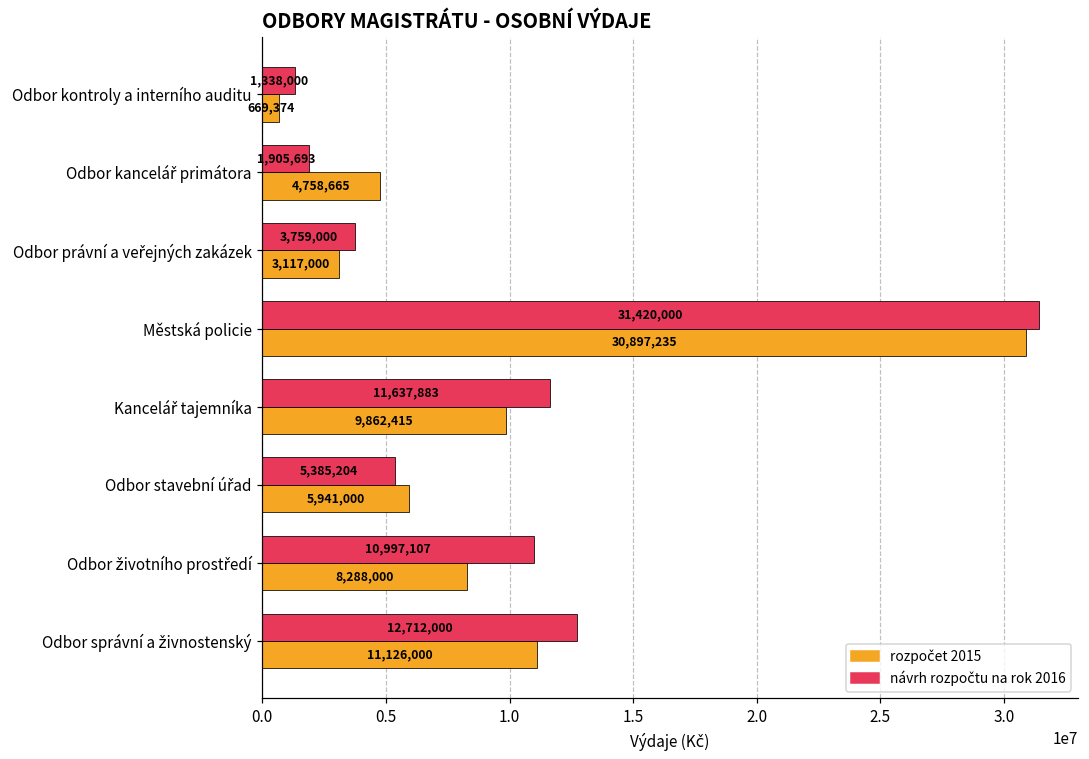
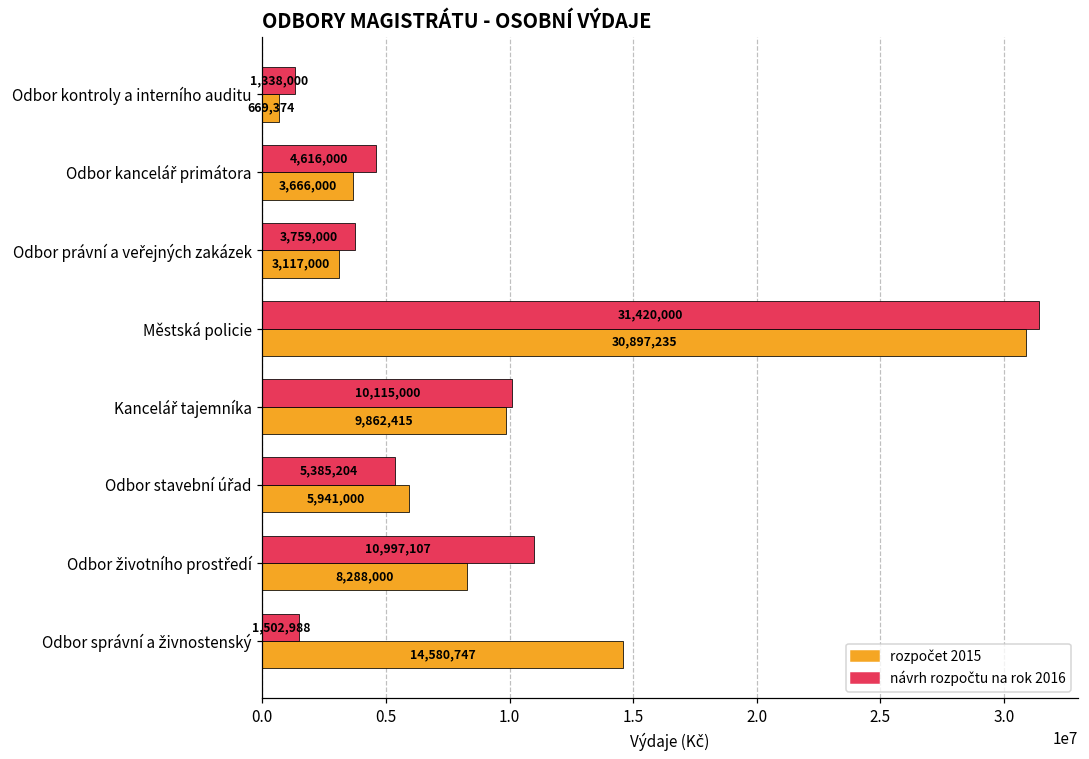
  {
    "rozpočet 2015": {
      "Odbor kontroly a interního auditu": "669,374",
-     "Odbor kancelář primátora": "4,758,665",
+     "Odbor kancelář primátora": "3,666,000",
      "Odbor právní a veřejných zakázek": "3,117,000",
      "Městská policie": "30,897,235",
      "Kancelář tajemníka": "9,862,415",
      "Odbor stavební úřad": "5,941,000",
      "Odbor životního prostředí": "8,288,000",
-     "Odbor správní a živnostenský": "11,126,000"
+     "Odbor správní a živnostenský": "14,580,747"
    },
    "návrh rozpočtu na rok 2016": {
      "Odbor kontroly a interního auditu": "1,338,000",
-     "Odbor kancelář primátora": "1,905,693",
+     "Odbor kancelář primátora": "4,616,000",
      "Odbor právní a veřejných zakázek": "3,759,000",
      "Městská policie": "31,420,000",
-     "Kancelář tajemníka": "11,637,883",
+     "Kancelář tajemníka": "10,115,000",
      "Odbor stavební úřad": "5,385,204",
      "Odbor životního prostředí": "10,997,107",
-     "Odbor správní a živnostenský": "12,712,000"
+     "Odbor správní a živnostenský": "1,502,988"
    }
  }
